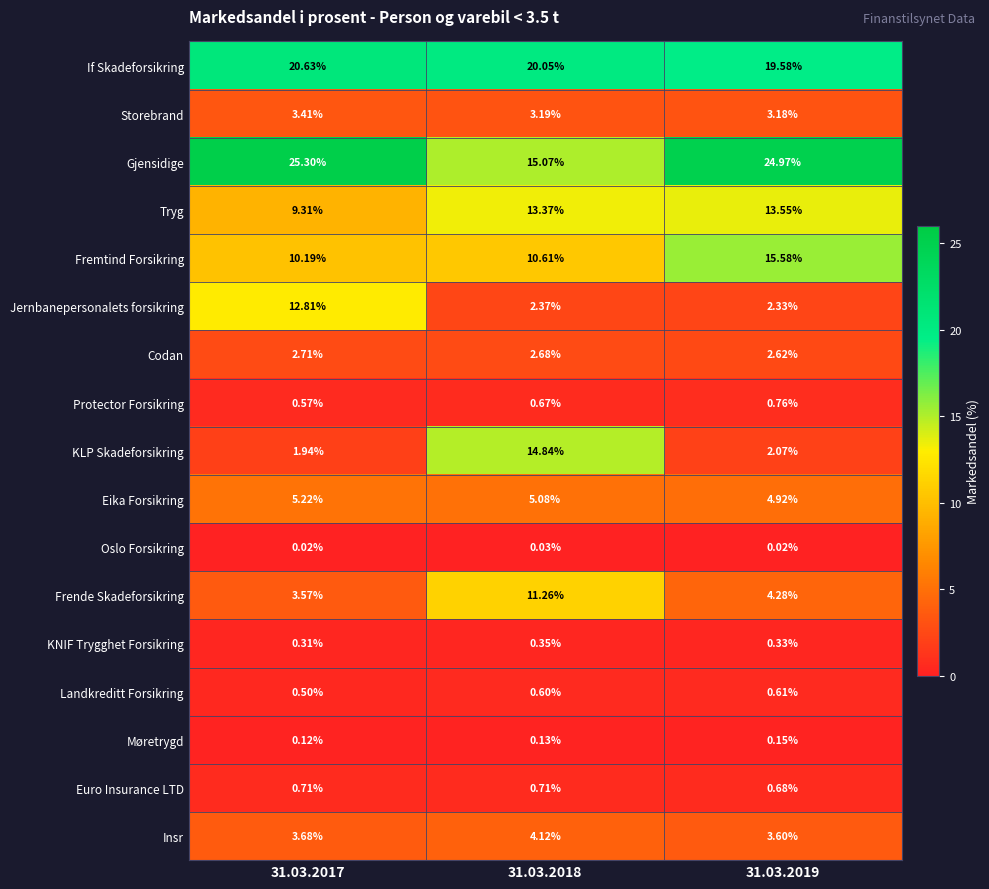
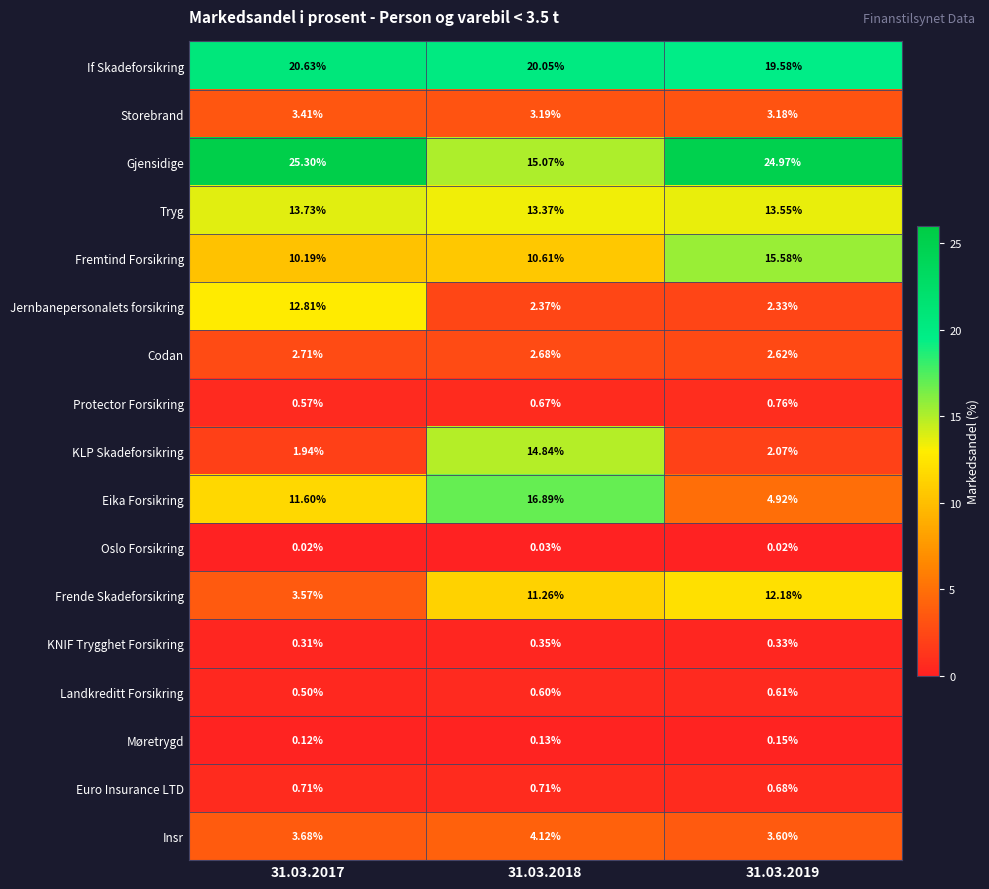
  {
    "If Skadeforsikring": {
      "31.03.2017": "20.63%",
      "31.03.2018": "20.05%",
      "31.03.2019": "19.58%"
    },
    "Storebrand": {
      "31.03.2017": "3.41%",
      "31.03.2018": "3.19%",
      "31.03.2019": "3.18%"
    },
    "Gjensidige": {
      "31.03.2017": "25.30%",
      "31.03.2018": "15.07%",
      "31.03.2019": "24.97%"
    },
    "Tryg": {
-     "31.03.2017": "9.31%",
+     "31.03.2017": "13.73%",
      "31.03.2018": "13.37%",
      "31.03.2019": "13.55%"
    },
    "Fremtind Forsikring": {
      "31.03.2017": "10.19%",
      "31.03.2018": "10.61%",
      "31.03.2019": "15.58%"
    },
    "Jernbanepersonalets forsikring": {
      "31.03.2017": "12.81%",
      "31.03.2018": "2.37%",
      "31.03.2019": "2.33%"
    },
    "Codan": {
      "31.03.2017": "2.71%",
      "31.03.2018": "2.68%",
      "31.03.2019": "2.62%"
    },
    "Protector Forsikring": {
      "31.03.2017": "0.57%",
      "31.03.2018": "0.67%",
      "31.03.2019": "0.76%"
    },
    "KLP Skadeforsikring": {
      "31.03.2017": "1.94%",
      "31.03.2018": "14.84%",
      "31.03.2019": "2.07%"
    },
    "Eika Forsikring": {
-     "31.03.2017": "5.22%",
-     "31.03.2018": "5.08%",
+     "31.03.2017": "11.60%",
+     "31.03.2018": "16.89%",
      "31.03.2019": "4.92%"
    },
    "Oslo Forsikring": {
      "31.03.2017": "0.02%",
      "31.03.2018": "0.03%",
      "31.03.2019": "0.02%"
    },
    "Frende Skadeforsikring": {
      "31.03.2017": "3.57%",
      "31.03.2018": "11.26%",
-     "31.03.2019": "4.28%"
+     "31.03.2019": "12.18%"
    },
    "KNIF Trygghet Forsikring": {
      "31.03.2017": "0.31%",
      "31.03.2018": "0.35%",
      "31.03.2019": "0.33%"
    },
    "Landkreditt Forsikring": {
      "31.03.2017": "0.50%",
      "31.03.2018": "0.60%",
      "31.03.2019": "0.61%"
    },
    "Møretrygd": {
      "31.03.2017": "0.12%",
      "31.03.2018": "0.13%",
      "31.03.2019": "0.15%"
    },
    "Euro Insurance LTD": {
      "31.03.2017": "0.71%",
      "31.03.2018": "0.71%",
      "31.03.2019": "0.68%"
    },
    "Insr": {
      "31.03.2017": "3.68%",
      "31.03.2018": "4.12%",
      "31.03.2019": "3.60%"
    }
  }
